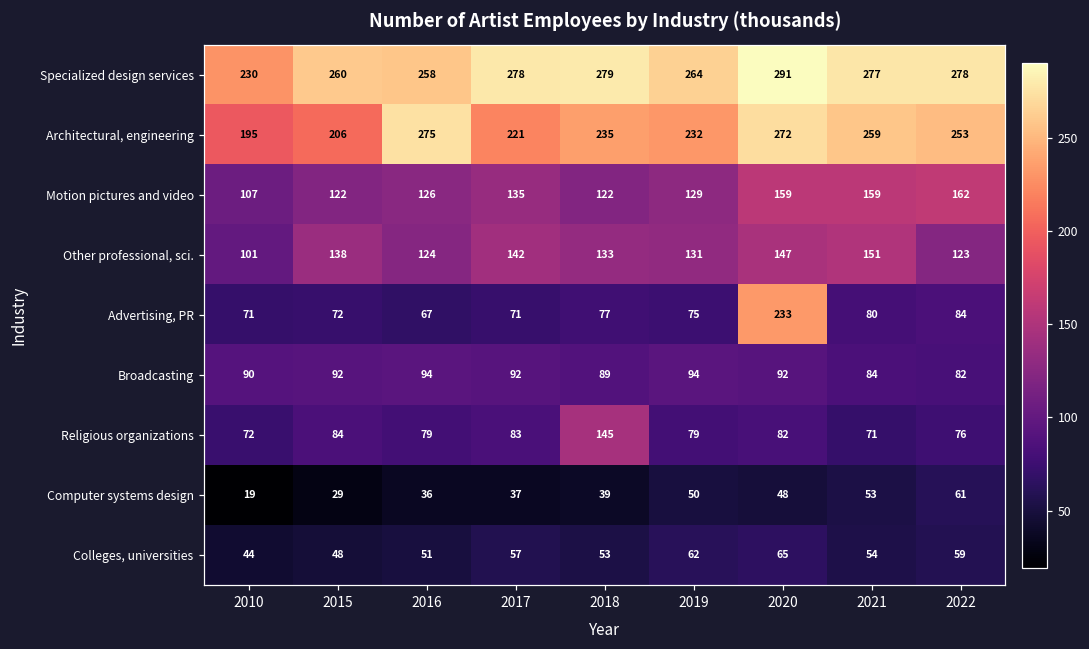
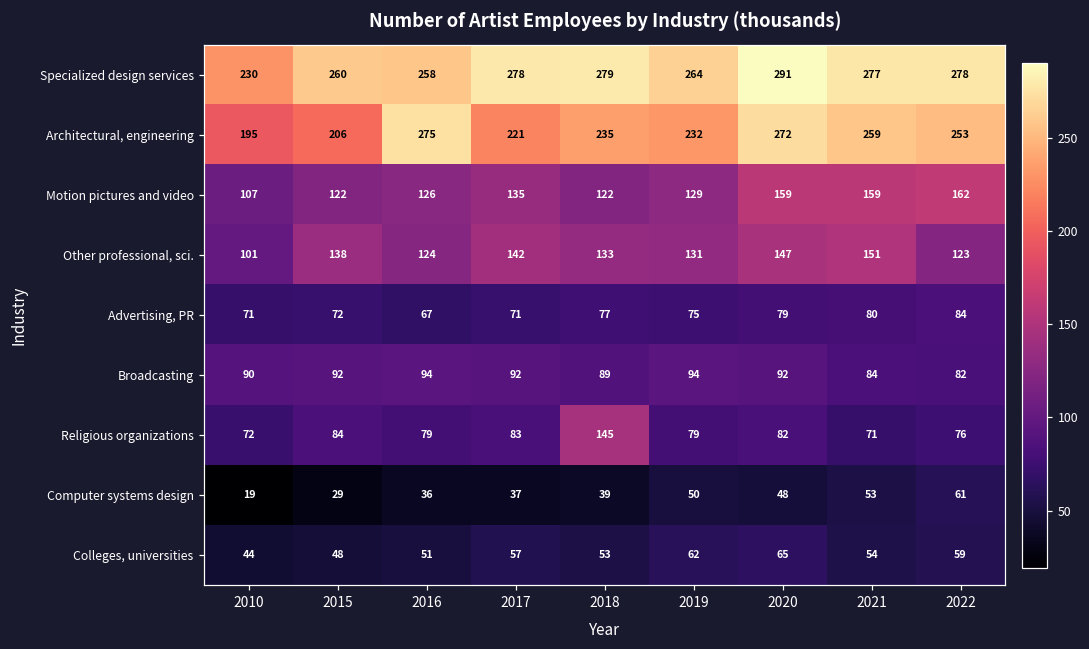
  {
    "Specialized design services": {
      "2010": 230,
      "2015": 260,
      "2016": 258,
      "2017": 278,
      "2018": 279,
      "2019": 264,
      "2020": 291,
      "2021": 277,
      "2022": 278
    },
    "Architectural, engineering": {
      "2010": 195,
      "2015": 206,
      "2016": 275,
      "2017": 221,
      "2018": 235,
      "2019": 232,
      "2020": 272,
      "2021": 259,
      "2022": 253
    },
    "Motion pictures and video": {
      "2010": 107,
      "2015": 122,
      "2016": 126,
      "2017": 135,
      "2018": 122,
      "2019": 129,
      "2020": 159,
      "2021": 159,
      "2022": 162
    },
    "Other professional, sci.": {
      "2010": 101,
      "2015": 138,
      "2016": 124,
      "2017": 142,
      "2018": 133,
      "2019": 131,
      "2020": 147,
      "2021": 151,
      "2022": 123
    },
    "Advertising, PR": {
      "2010": 71,
      "2015": 72,
      "2016": 67,
      "2017": 71,
      "2018": 77,
      "2019": 75,
-     "2020": 233,
+     "2020": 79,
      "2021": 80,
      "2022": 84
    },
    "Broadcasting": {
      "2010": 90,
      "2015": 92,
      "2016": 94,
      "2017": 92,
      "2018": 89,
      "2019": 94,
      "2020": 92,
      "2021": 84,
      "2022": 82
    },
    "Religious organizations": {
      "2010": 72,
      "2015": 84,
      "2016": 79,
      "2017": 83,
      "2018": 145,
      "2019": 79,
      "2020": 82,
      "2021": 71,
      "2022": 76
    },
    "Computer systems design": {
      "2010": 19,
      "2015": 29,
      "2016": 36,
      "2017": 37,
      "2018": 39,
      "2019": 50,
      "2020": 48,
      "2021": 53,
      "2022": 61
    },
    "Colleges, universities": {
      "2010": 44,
      "2015": 48,
      "2016": 51,
      "2017": 57,
      "2018": 53,
      "2019": 62,
      "2020": 65,
      "2021": 54,
      "2022": 59
    }
  }
